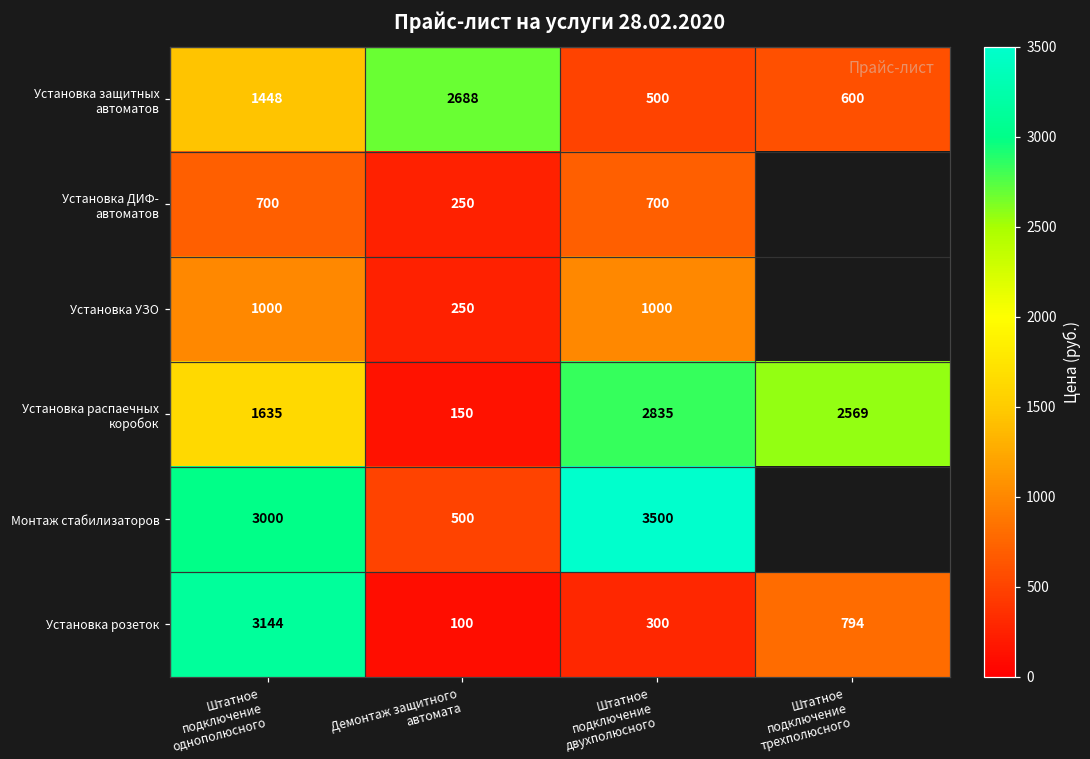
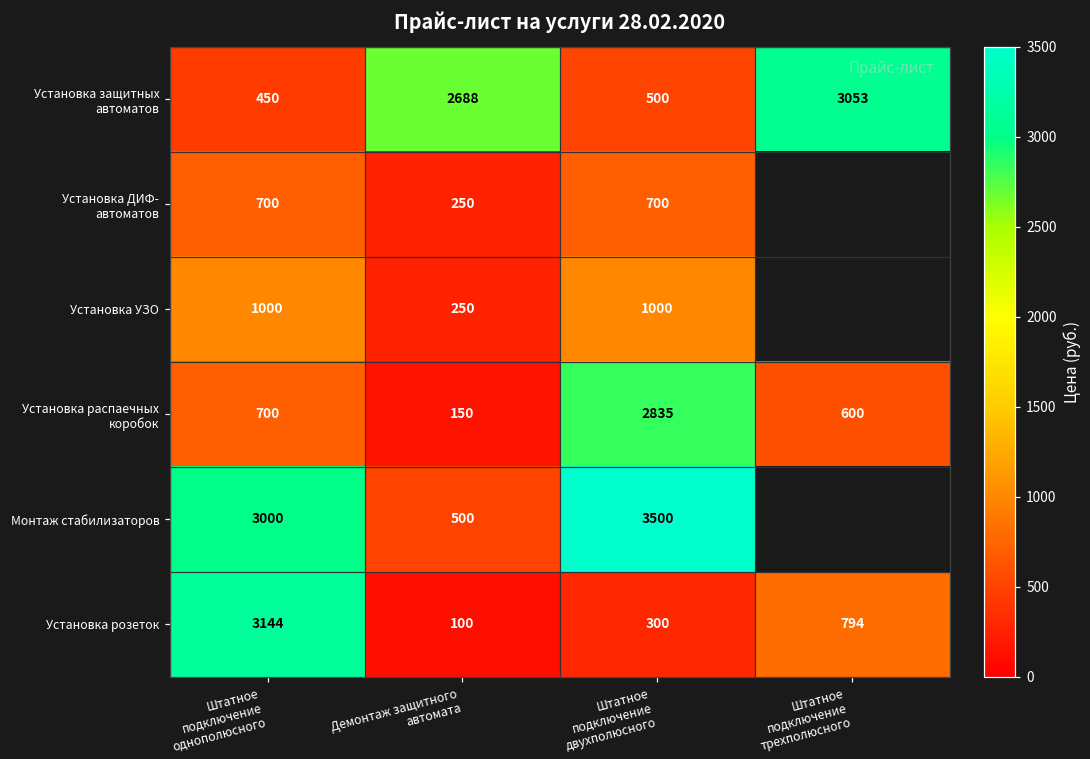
  {
    "Установка защитных автоматов": {
-     "Штатное подключение однополюсного": 1448,
+     "Штатное подключение однополюсного": 450,
      "Демонтаж защитного автомата": 2688,
      "Штатное подключение двухполюсного": 500,
-     "Штатное подключение трехполюсного": 600
+     "Штатное подключение трехполюсного": 3053
    },
    "Установка ДИФ- автоматов": {
      "Штатное подключение однополюсного": 700,
      "Демонтаж защитного автомата": 250,
      "Штатное подключение двухполюсного": 700
    },
    "Установка УЗО": {
      "Штатное подключение однополюсного": 1000,
      "Демонтаж защитного автомата": 250,
      "Штатное подключение двухполюсного": 1000
    },
    "Установка распаечных коробок": {
-     "Штатное подключение однополюсного": 1635,
+     "Штатное подключение однополюсного": 700,
      "Демонтаж защитного автомата": 150,
      "Штатное подключение двухполюсного": 2835,
-     "Штатное подключение трехполюсного": 2569
+     "Штатное подключение трехполюсного": 600
    },
    "Монтаж стабилизаторов": {
      "Штатное подключение однополюсного": 3000,
      "Демонтаж защитного автомата": 500,
      "Штатное подключение двухполюсного": 3500
    },
    "Установка розеток": {
      "Штатное подключение однополюсного": 3144,
      "Демонтаж защитного автомата": 100,
      "Штатное подключение двухполюсного": 300,
      "Штатное подключение трехполюсного": 794
    }
  }
